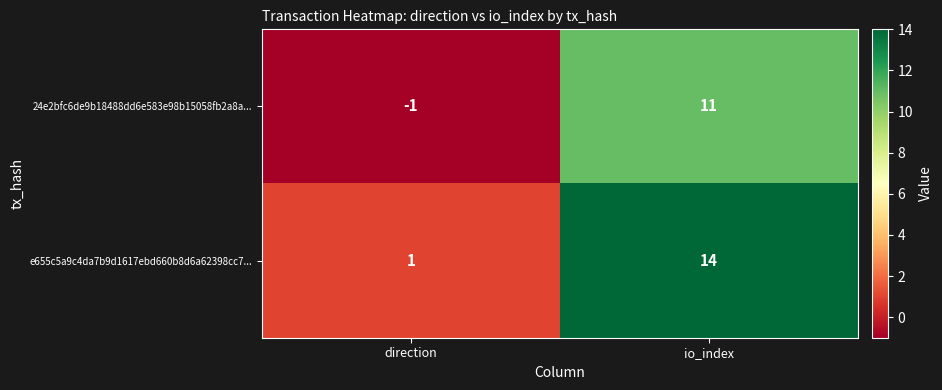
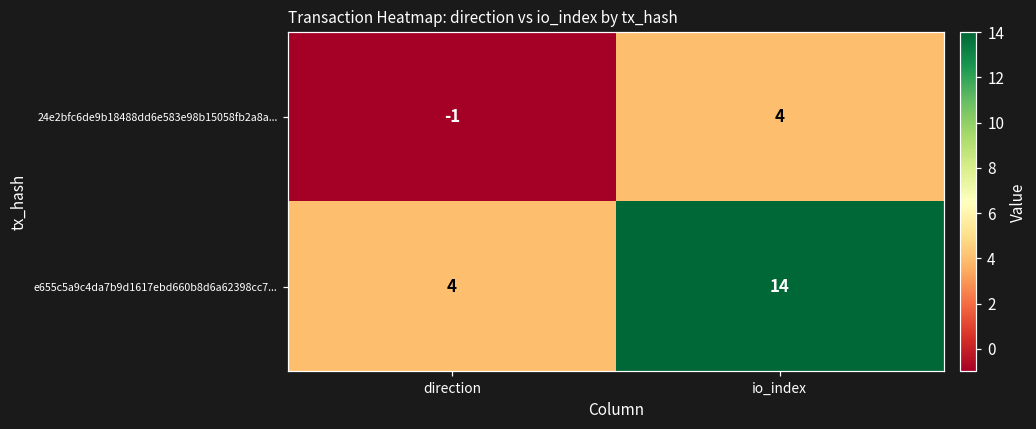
  {
    "24e2bfc6de9b18488dd6e583e98b15058fb2a8a...": {
      "direction": -1,
-     "io_index": 11
+     "io_index": 4
    },
    "e655c5a9c4da7b9d1617ebd660b8d6a62398cc7...": {
-     "direction": 1,
+     "direction": 4,
      "io_index": 14
    }
  }
